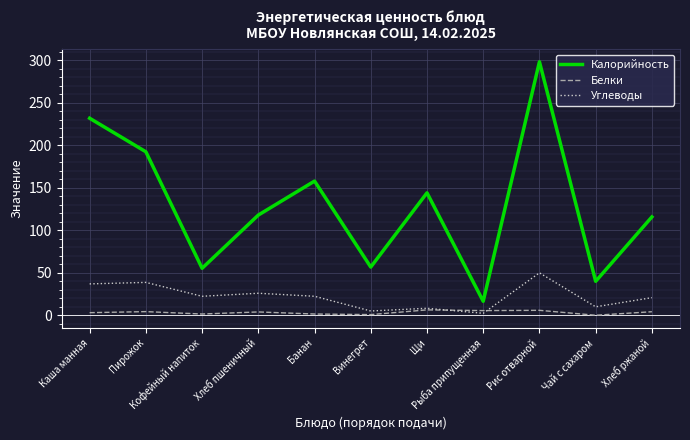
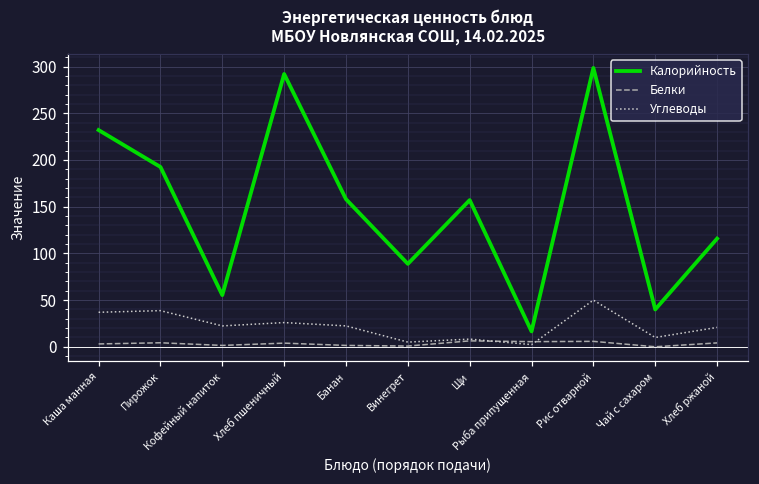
  {
    "Калорийность": {
      "Каша манная": 230,
      "Пирожок": 190,
      "Кофейный напиток": 60,
-     "Хлеб пшеничный": 120,
+     "Хлеб пшеничный": 290,
      "Банан": 160,
-     "Винегрет": 60,
-     "Щи": 140,
+     "Винегрет": 90,
+     "Щи": 160,
      "Рыба припущенная": 20,
      "Рис отварной": 300,
      "Чай с сахаром": 40,
      "Хлеб ржаной": 120
    }
  }
